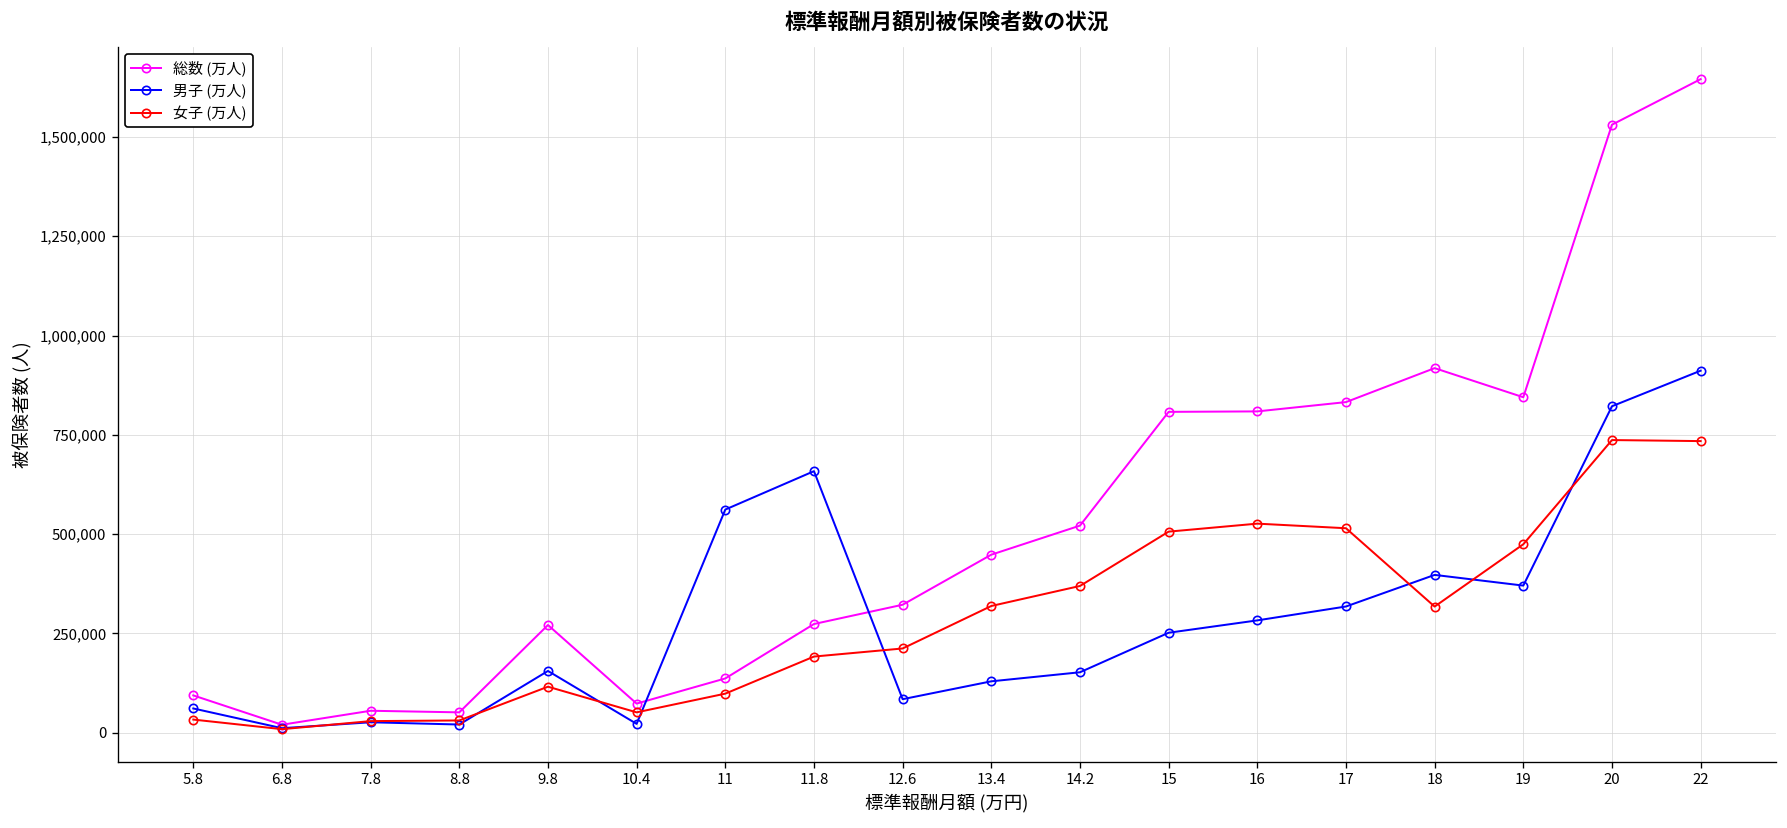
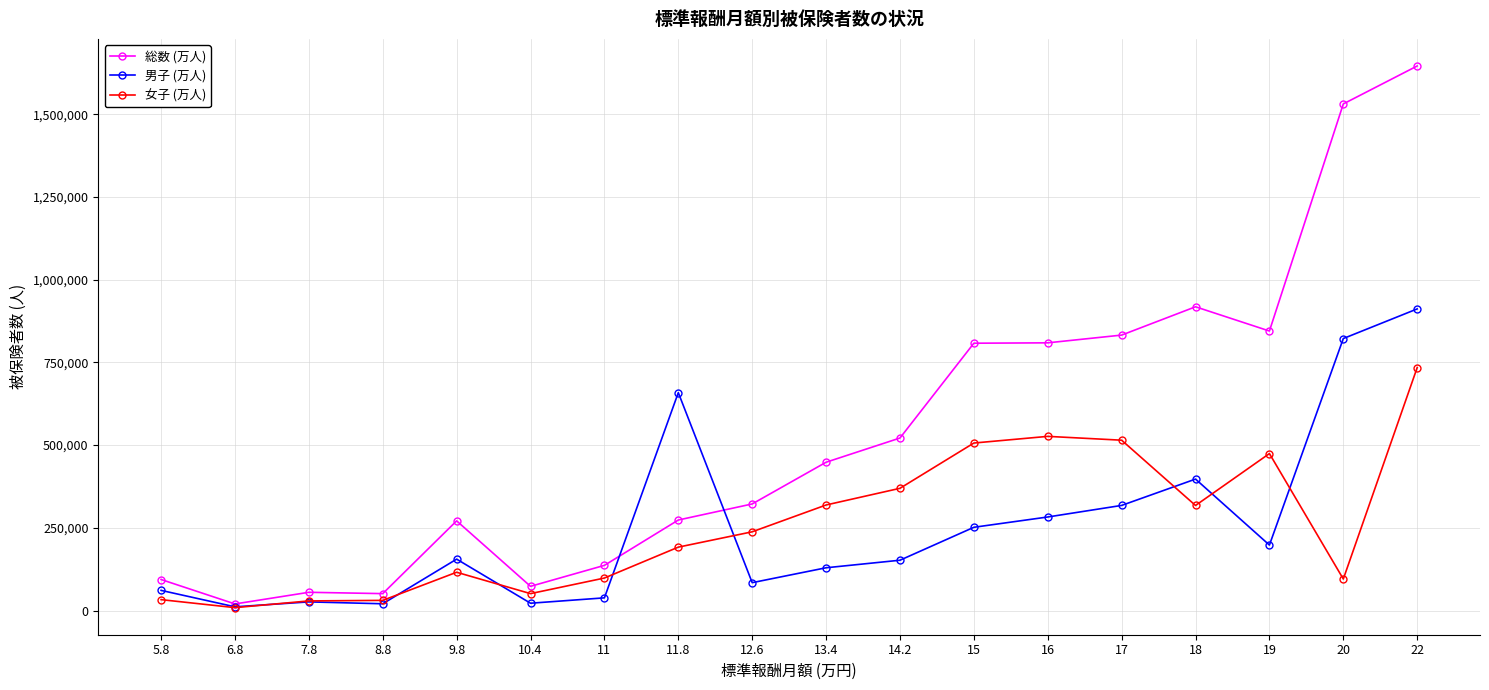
  {
    "総数 (万人)": {
      "5.8": "90,000",
      "6.8": "20,000",
      "7.8": "60,000",
      "8.8": "50,000",
      "9.8": "270,000",
      "10.4": "70,000",
      "11": "140,000",
      "11.8": "270,000",
      "12.6": "320,000",
      "13.4": "450,000",
      "14.2": "520,000",
      "15": "810,000",
      "16": "810,000",
      "17": "830,000",
      "18": "920,000",
      "19": "840,000",
      "20": "1,530,000",
      "22": "1,650,000"
    },
    "男子 (万人)": {
      "5.8": "60,000",
      "8.8": "20,000",
      "9.8": "160,000",
      "10.4": "20,000",
-     "11": "560,000",
+     "11": "40,000",
      "11.8": "660,000",
      "12.6": "80,000",
      "13.4": "130,000",
      "14.2": "150,000",
      "15": "250,000",
      "16": "280,000",
      "17": "320,000",
      "18": "400,000",
-     "19": "370,000",
+     "19": "200,000",
      "20": "820,000",
      "22": "910,000"
    },
    "女子 (万人)": {
      "5.8": "30,000",
      "8.8": "30,000",
      "9.8": "120,000",
      "10.4": "50,000",
      "11": "100,000",
      "11.8": "190,000",
-     "12.6": "210,000",
+     "12.6": "240,000",
      "13.4": "320,000",
      "14.2": "370,000",
      "15": "510,000",
      "16": "530,000",
      "17": "510,000",
      "18": "320,000",
      "19": "470,000",
-     "20": "740,000",
+     "20": "100,000",
      "22": "730,000"
    }
  }
